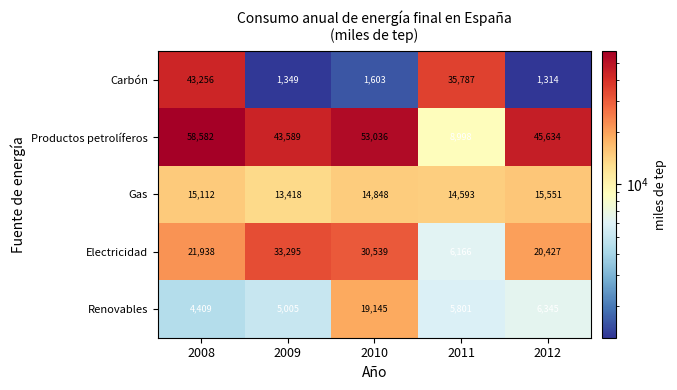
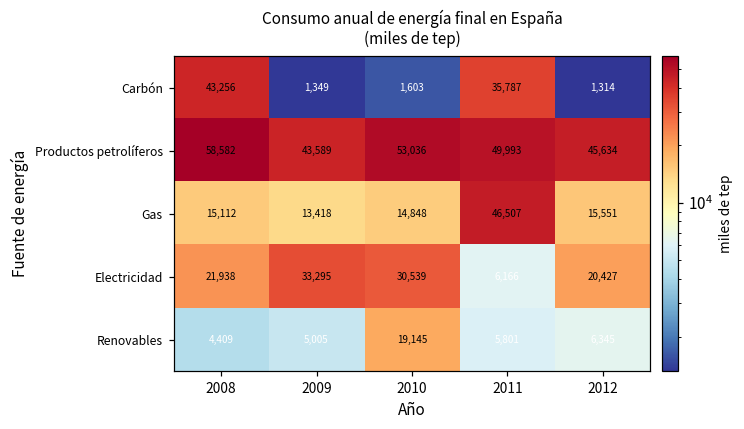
  {
    "Carbón": {
      "2008": "43,256",
      "2009": "1,349",
      "2010": "1,603",
      "2011": "35,787",
      "2012": "1,314"
    },
    "Productos petrolíferos": {
      "2008": "58,582",
      "2009": "43,589",
      "2010": "53,036",
-     "2011": "8,998",
+     "2011": "49,993",
      "2012": "45,634"
    },
    "Gas": {
      "2008": "15,112",
      "2009": "13,418",
      "2010": "14,848",
-     "2011": "14,593",
+     "2011": "46,507",
      "2012": "15,551"
    },
    "Electricidad": {
      "2008": "21,938",
      "2009": "33,295",
      "2010": "30,539",
      "2012": "20,427"
    },
    "Renovables": {
      "2008": "4,409",
      "2009": "5,005",
      "2010": "19,145"
    }
  }
